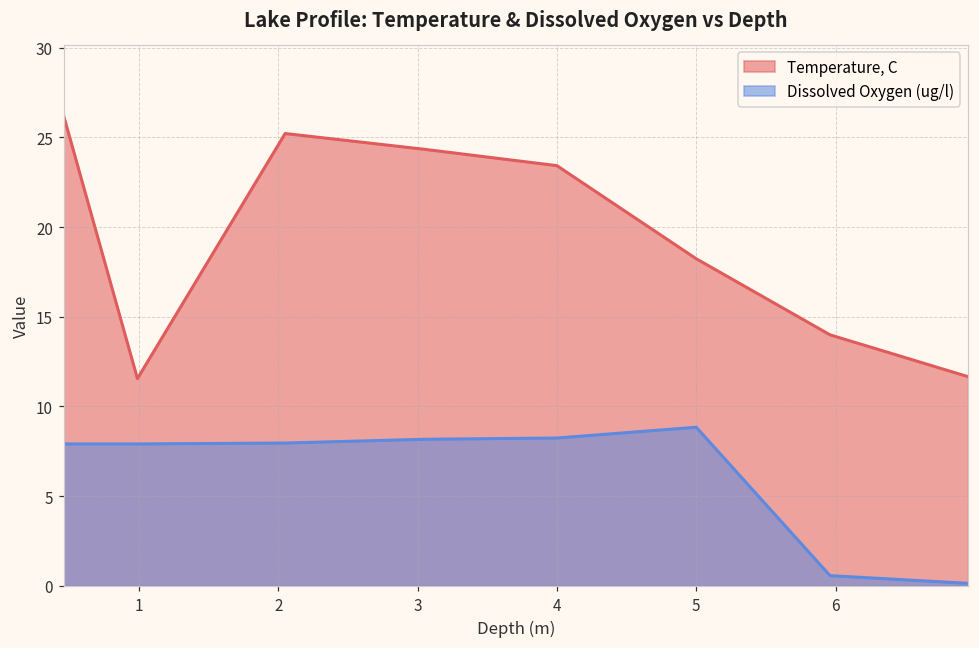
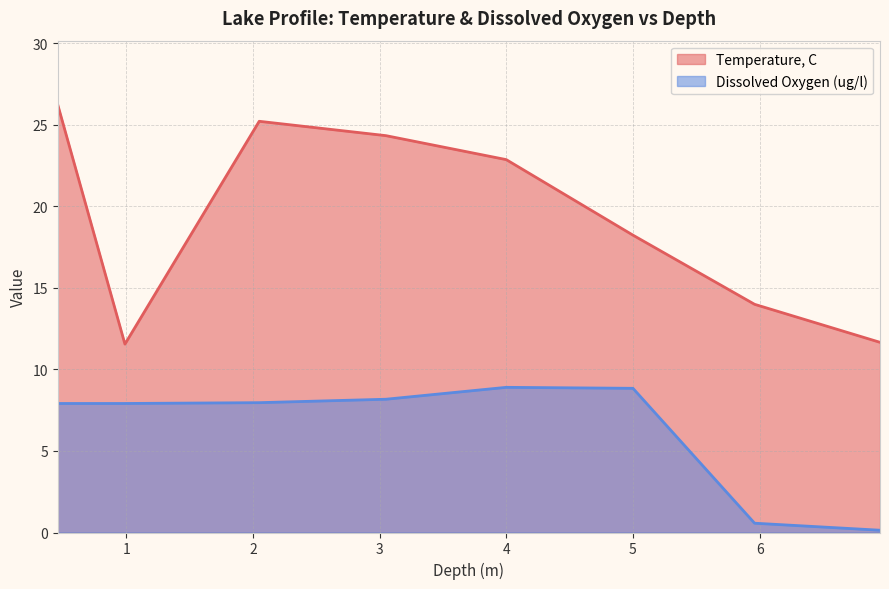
  {
    "Temperature, C": {
      "1": 11.6,
-     "4": 23.4,
+     "4": 22.9,
      "5": 18.2
    },
    "Dissolved Oxygen (ug/l)": {
      "1": 7.9,
-     "4": 8.2,
+     "4": 8.9,
      "5": 8.8
    }
  }
